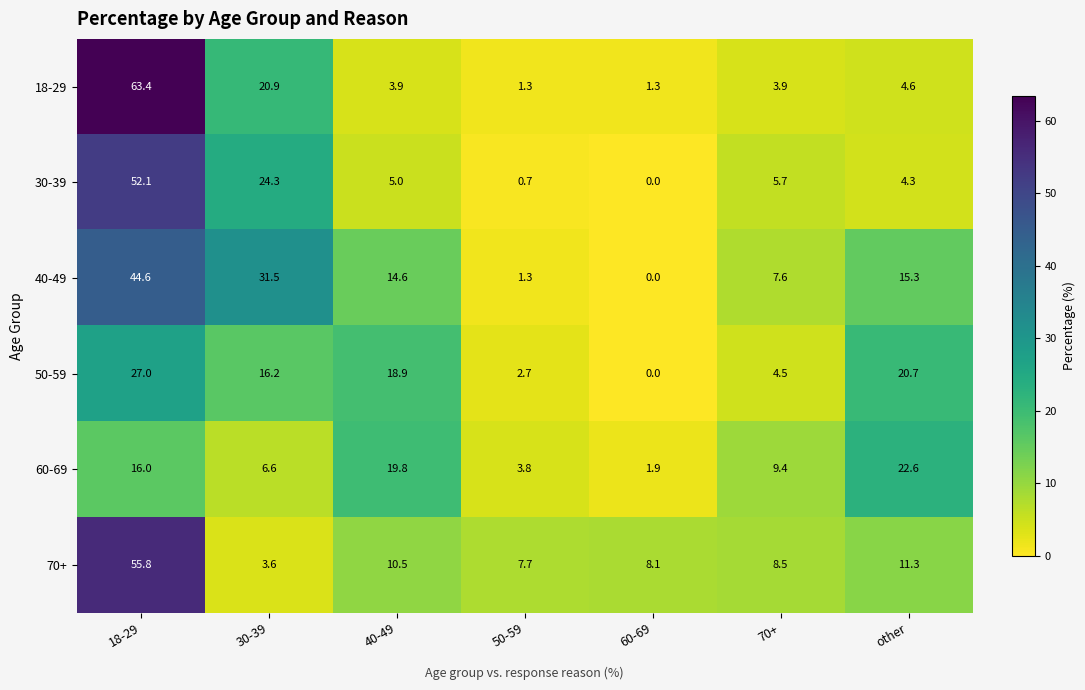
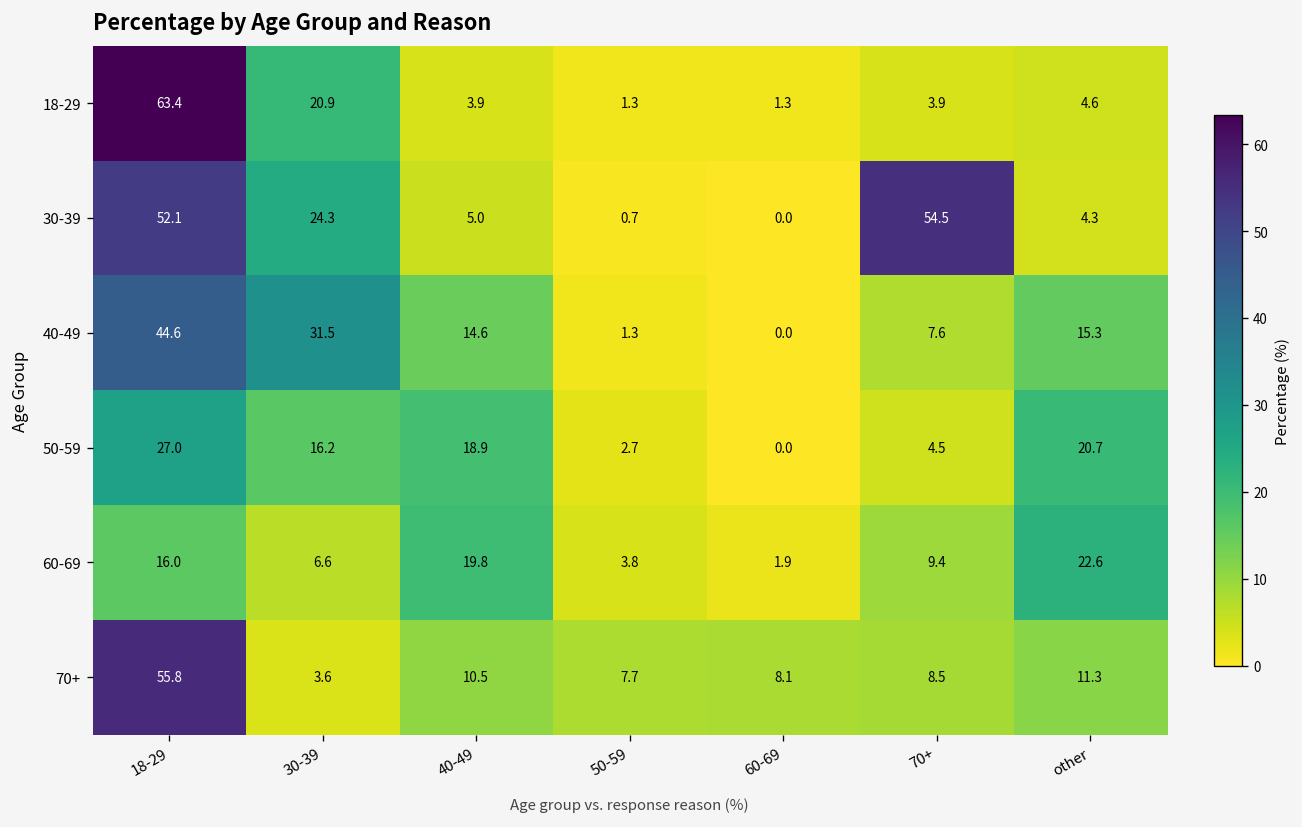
  {
    "18-29": {
      "18-29": 63.4,
      "30-39": 20.9,
      "40-49": 3.9,
      "50-59": 1.3,
      "60-69": 1.3,
      "70+": 3.9,
      "other": 4.6
    },
    "30-39": {
      "18-29": 52.1,
      "30-39": 24.3,
      "40-49": 5.0,
      "50-59": 0.7,
      "60-69": 0.0,
-     "70+": 5.7,
+     "70+": 54.5,
      "other": 4.3
    },
    "40-49": {
      "18-29": 44.6,
      "30-39": 31.5,
      "40-49": 14.6,
      "50-59": 1.3,
      "60-69": 0.0,
      "70+": 7.6,
      "other": 15.3
    },
    "50-59": {
      "18-29": 27.0,
      "30-39": 16.2,
      "40-49": 18.9,
      "50-59": 2.7,
      "60-69": 0.0,
      "70+": 4.5,
      "other": 20.7
    },
    "60-69": {
      "18-29": 16.0,
      "30-39": 6.6,
      "40-49": 19.8,
      "50-59": 3.8,
      "60-69": 1.9,
      "70+": 9.4,
      "other": 22.6
    },
    "70+": {
      "18-29": 55.8,
      "30-39": 3.6,
      "40-49": 10.5,
      "50-59": 7.7,
      "60-69": 8.1,
      "70+": 8.5,
      "other": 11.3
    }
  }
